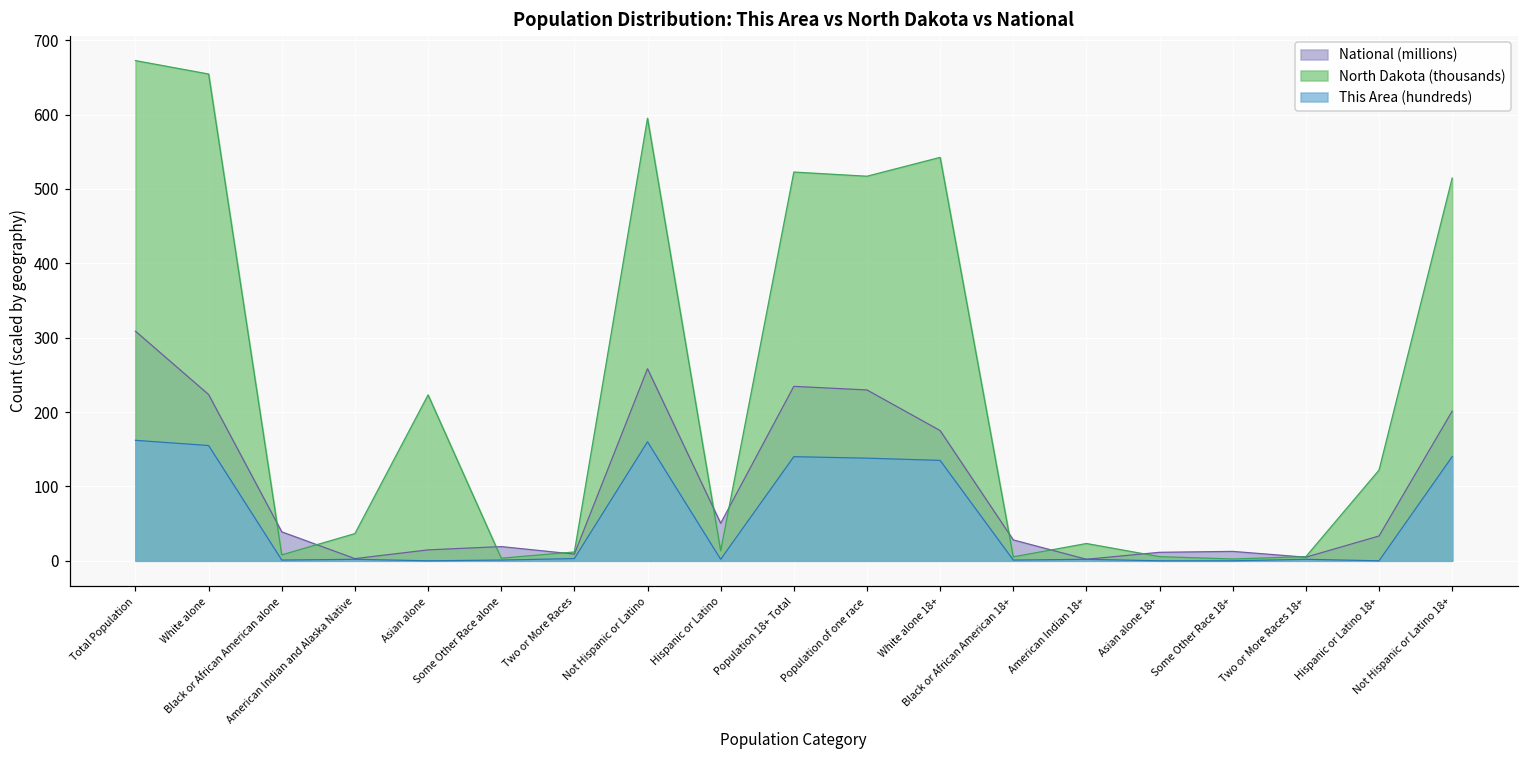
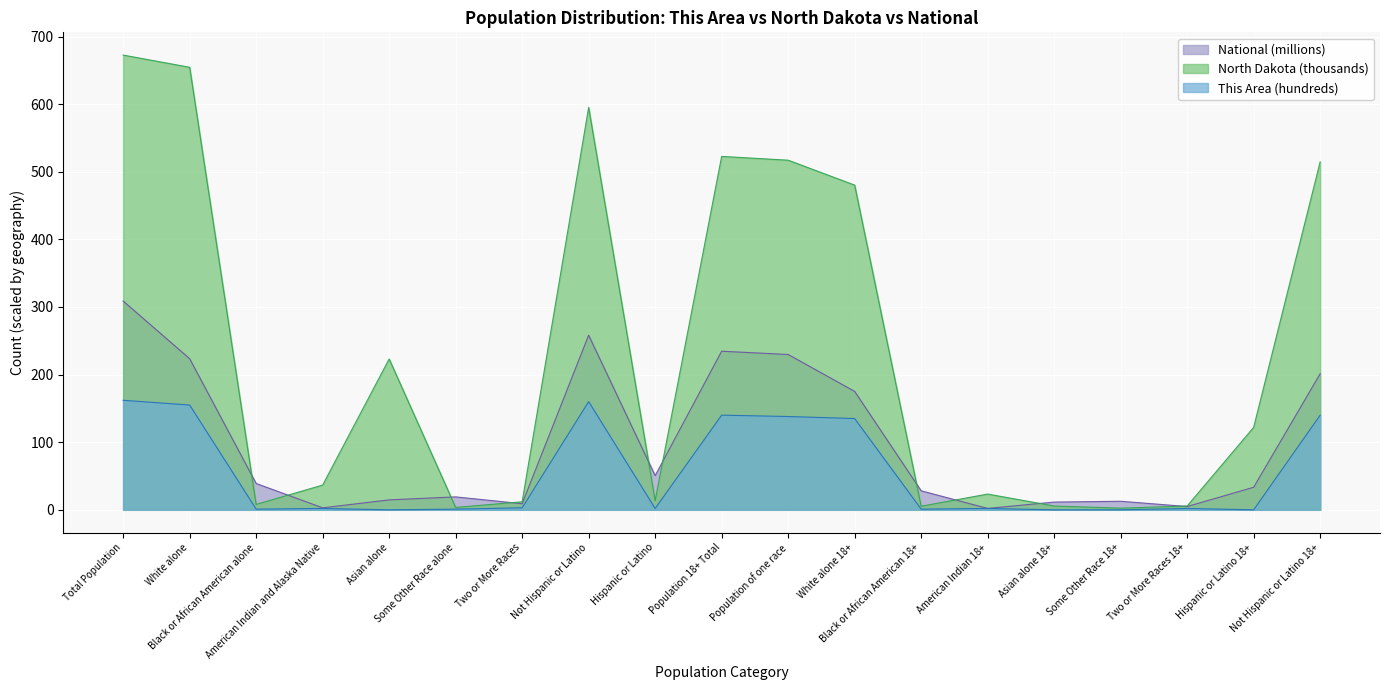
  {
    "North Dakota (thousands)": {
      "Total Population": 670,
      "White alone": 650,
      "Black or African American alone": 10,
      "American Indian and Alaska Native": 40,
      "Asian alone": 220,
      "Not Hispanic or Latino": 600,
      "Hispanic or Latino": 10,
      "Population 18+ Total": 520,
      "Population of one race": 520,
-     "White alone 18+": 540,
+     "White alone 18+": 480,
      "Black or African American 18+": 10,
      "American Indian 18+": 20,
      "Asian alone 18+": 10,
      "Hispanic or Latino 18+": 120,
      "Not Hispanic or Latino 18+": 510
    }
  }
